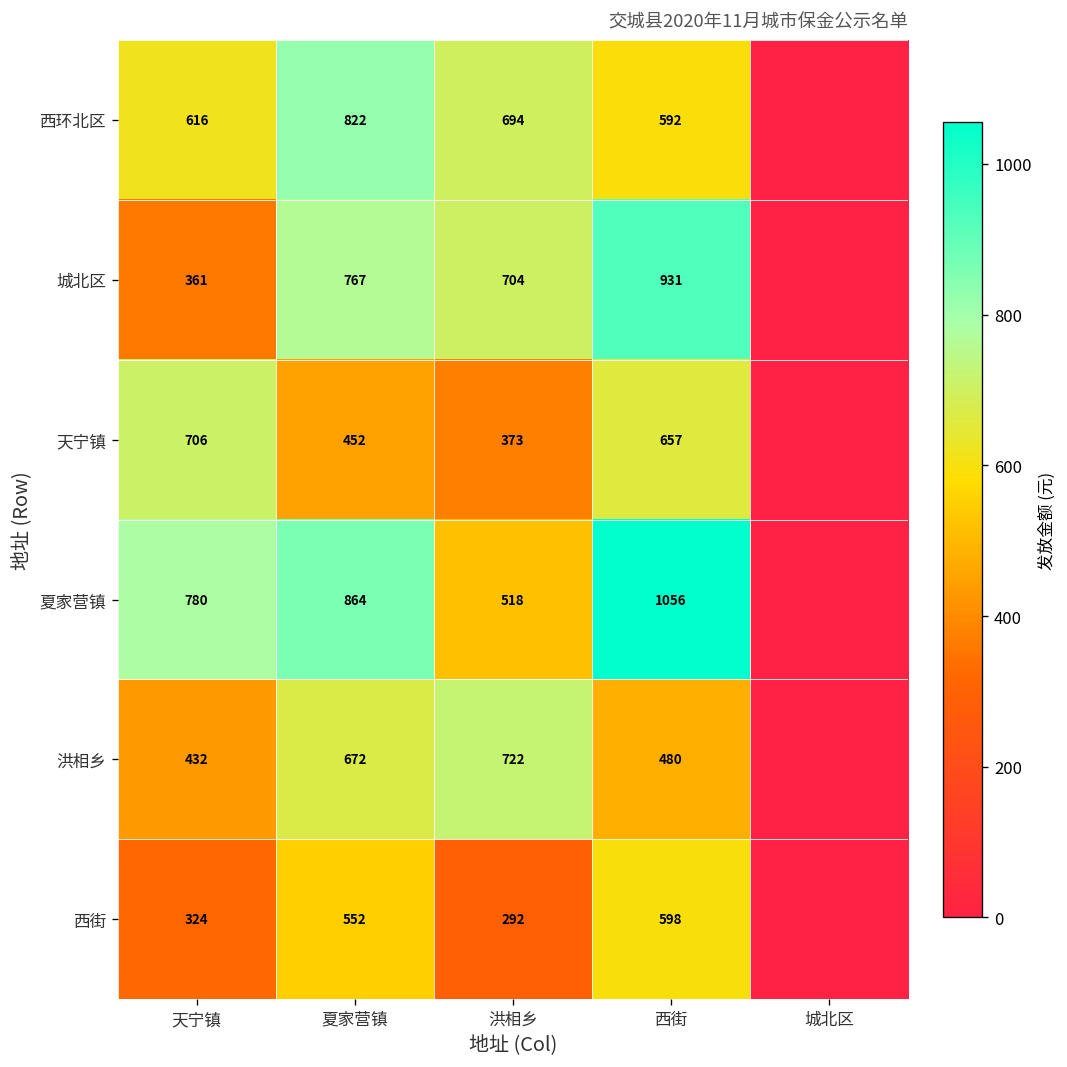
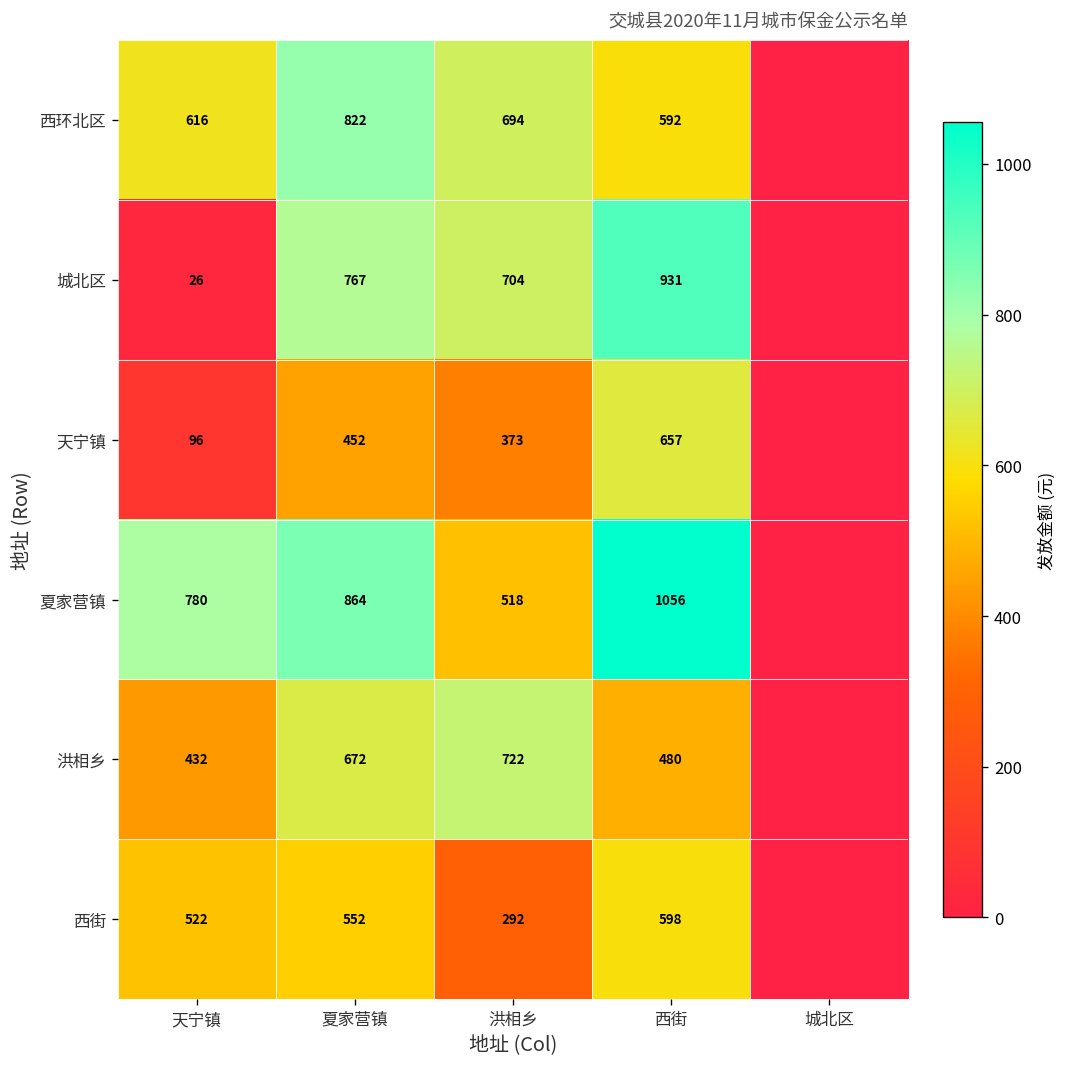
  {
    "西环北区": {
      "天宁镇": 616,
      "夏家营镇": 822,
      "洪相乡": 694,
      "西街": 592
    },
    "城北区": {
-     "天宁镇": 361,
+     "天宁镇": 26,
      "夏家营镇": 767,
      "洪相乡": 704,
      "西街": 931
    },
    "天宁镇": {
-     "天宁镇": 706,
+     "天宁镇": 96,
      "夏家营镇": 452,
      "洪相乡": 373,
      "西街": 657
    },
    "夏家营镇": {
      "天宁镇": 780,
      "夏家营镇": 864,
      "洪相乡": 518,
      "西街": 1056
    },
    "洪相乡": {
      "天宁镇": 432,
      "夏家营镇": 672,
      "洪相乡": 722,
      "西街": 480
    },
    "西街": {
-     "天宁镇": 324,
+     "天宁镇": 522,
      "夏家营镇": 552,
      "洪相乡": 292,
      "西街": 598
    }
  }
